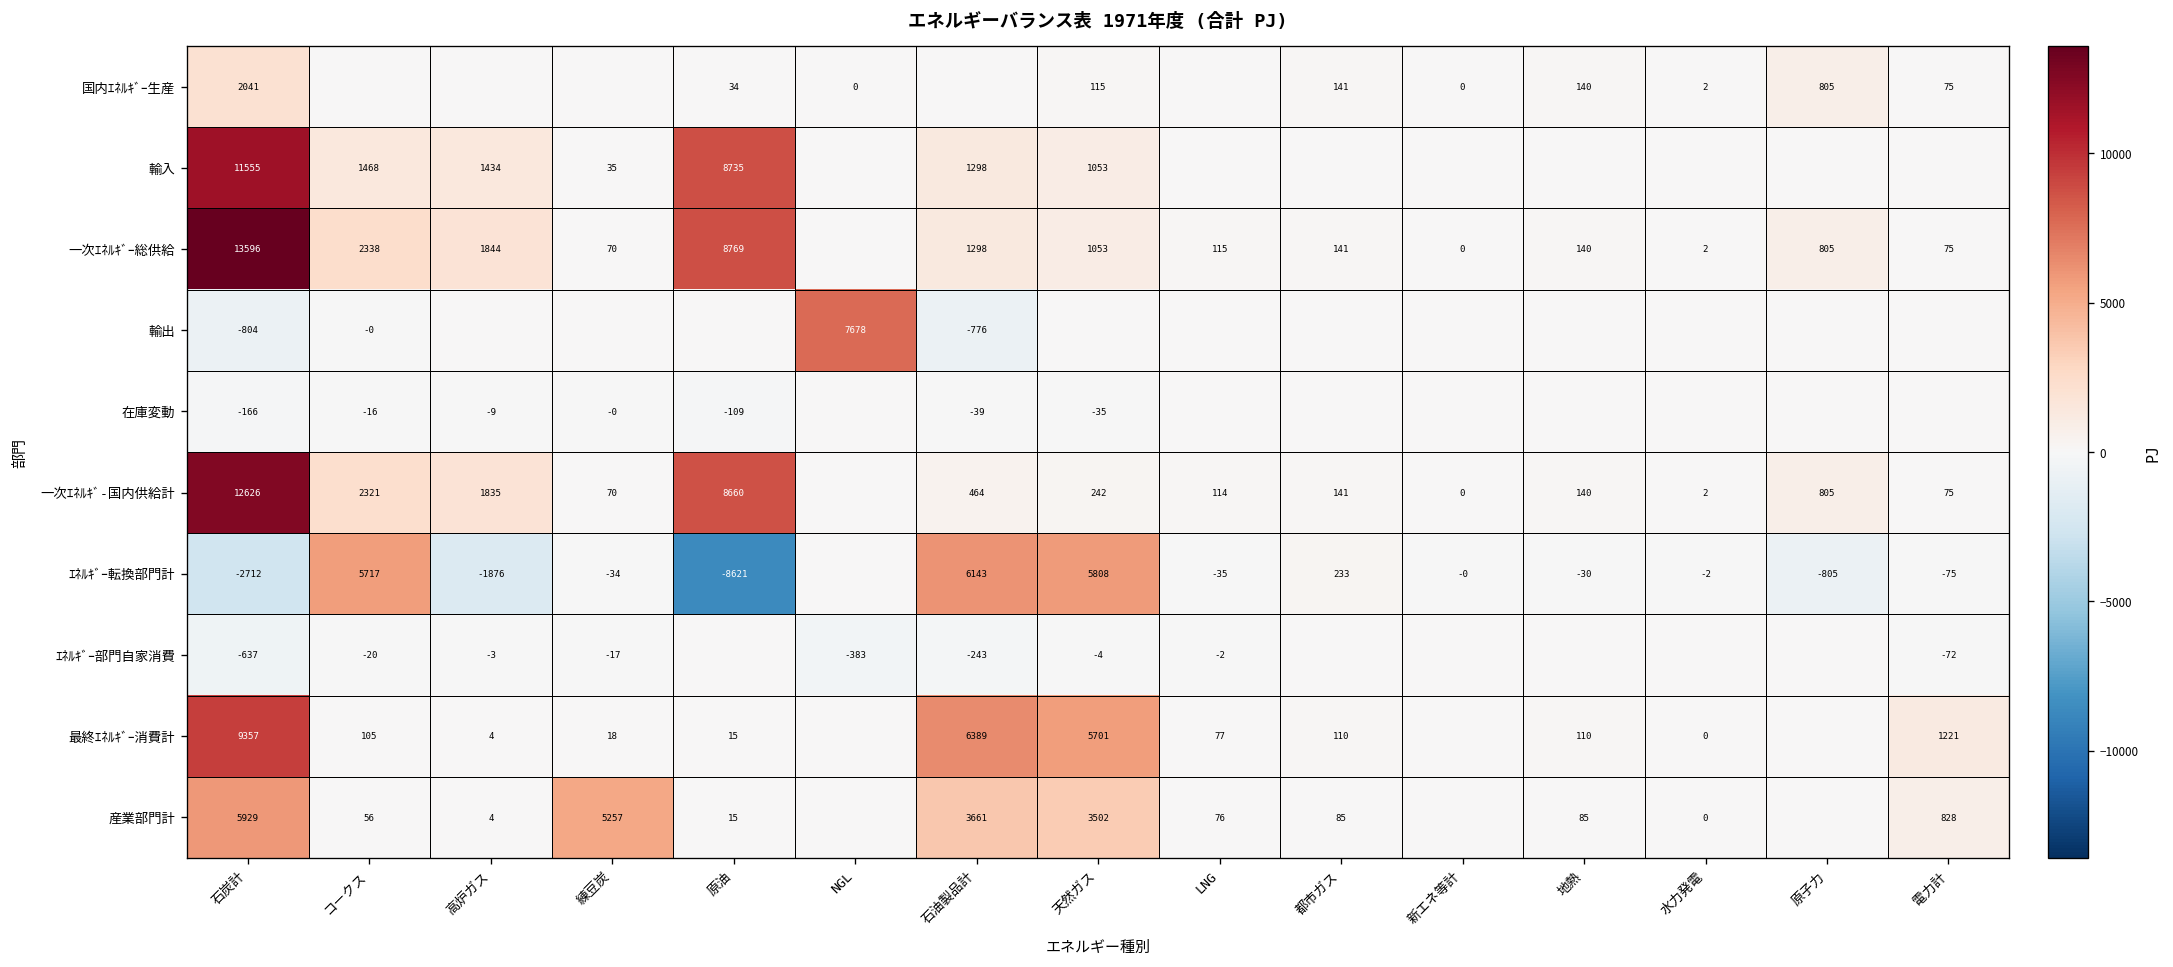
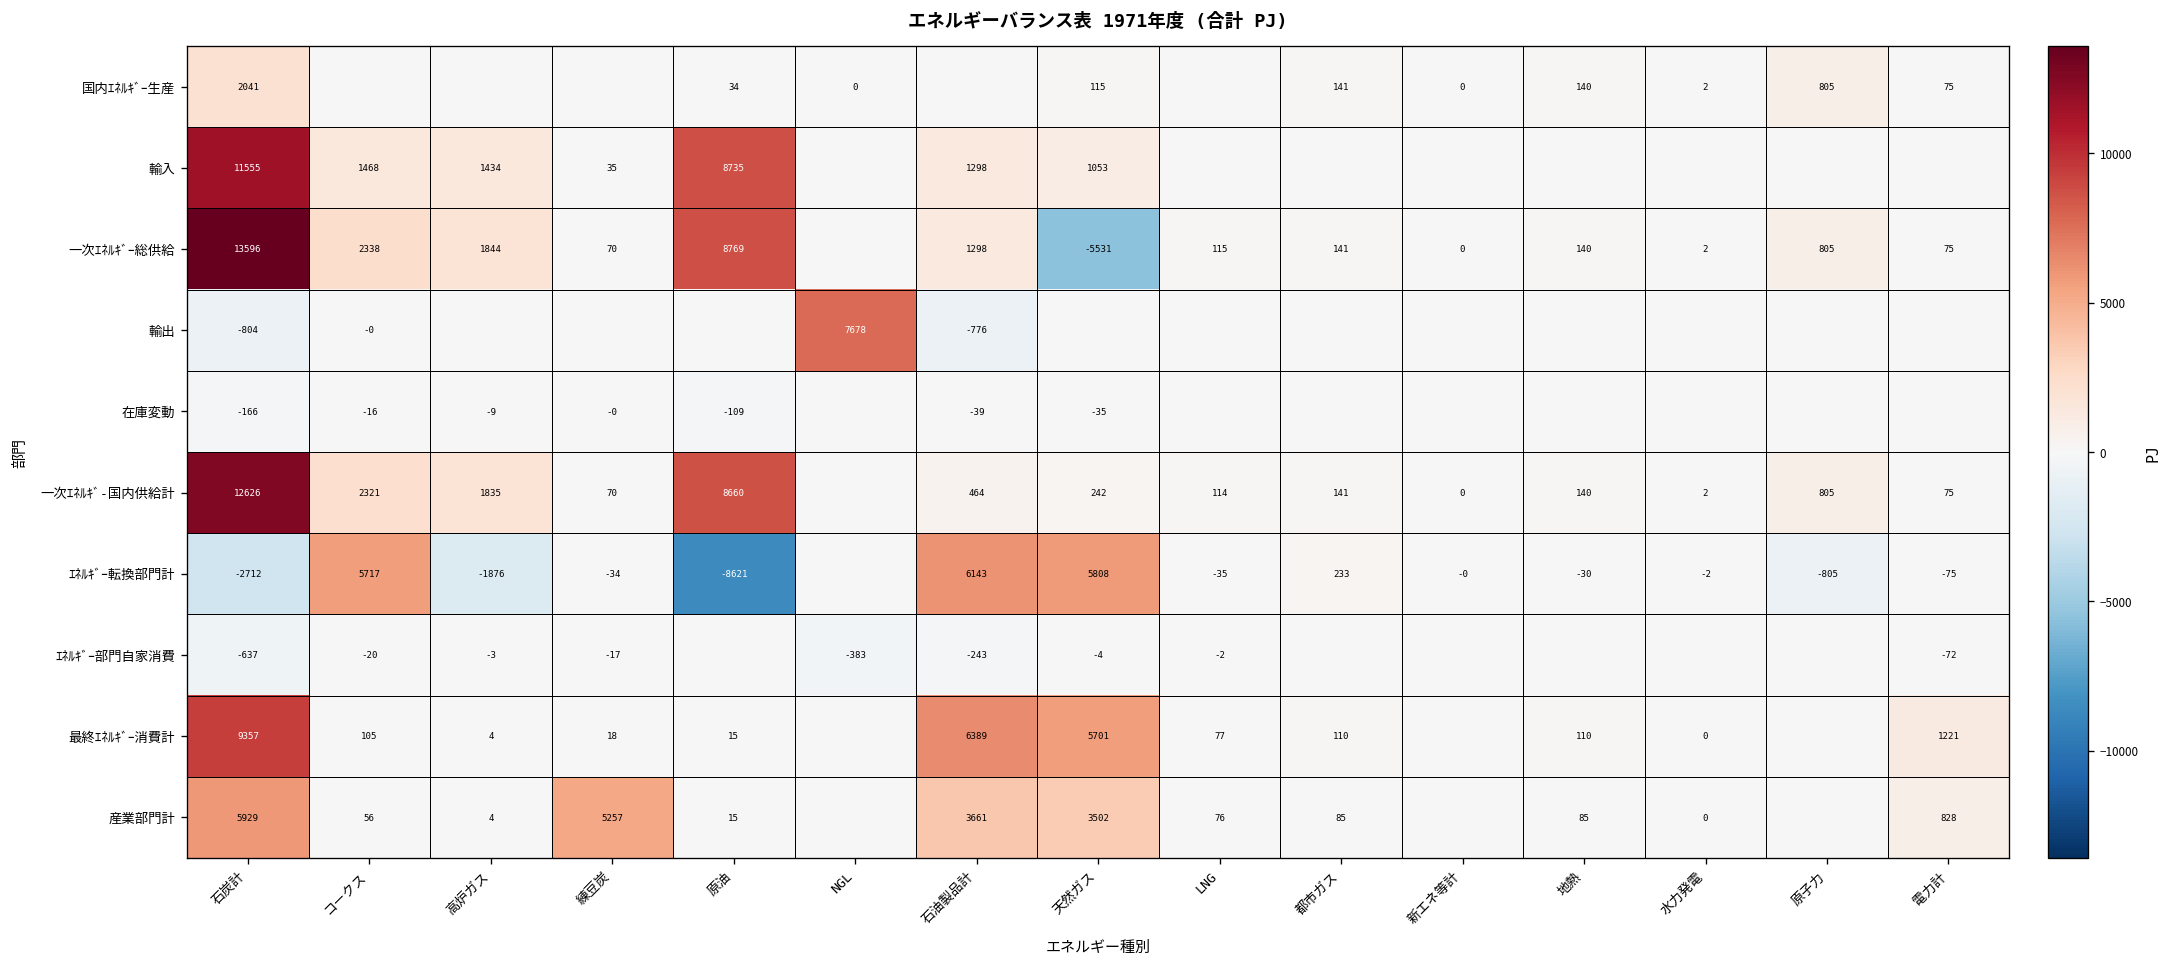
  {
    "国内ｴﾈﾙｷﾞｰ生産": {
      "石炭計": 2041,
      "原油": 34,
      "NGL": 0,
      "天然ガス": 115,
      "都市ガス": 141,
      "新エネ等計": 0,
      "地熱": 140,
      "水力発電": 2,
      "原子力": 805,
      "電力計": 75
    },
    "輸入": {
      "石炭計": 11555,
      "コークス": 1468,
      "高炉ガス": 1434,
      "練豆炭": 35,
      "原油": 8735,
      "石油製品計": 1298,
      "天然ガス": 1053
    },
    "一次ｴﾈﾙｷﾞｰ総供給": {
      "石炭計": 13596,
      "コークス": 2338,
      "高炉ガス": 1844,
      "練豆炭": 70,
      "原油": 8769,
      "石油製品計": 1298,
-     "天然ガス": 1053,
+     "天然ガス": -5531,
      "LNG": 115,
      "都市ガス": 141,
      "新エネ等計": 0,
      "地熱": 140,
      "水力発電": 2,
      "原子力": 805,
      "電力計": 75
    },
    "輸出": {
      "石炭計": -804,
      "コークス": -0,
      "NGL": 7678,
      "石油製品計": -776
    },
    "在庫変動": {
      "石炭計": -166,
      "コークス": -16,
      "高炉ガス": -9,
      "練豆炭": -0,
      "原油": -109,
      "石油製品計": -39,
      "天然ガス": -35
    },
    "一次ｴﾈﾙｷﾞ-国内供給計": {
      "石炭計": 12626,
      "コークス": 2321,
      "高炉ガス": 1835,
      "練豆炭": 70,
      "原油": 8660,
      "石油製品計": 464,
      "天然ガス": 242,
      "LNG": 114,
      "都市ガス": 141,
      "新エネ等計": 0,
      "地熱": 140,
      "水力発電": 2,
      "原子力": 805,
      "電力計": 75
    },
    "ｴﾈﾙｷﾞｰ転換部門計": {
      "石炭計": -2712,
      "コークス": 5717,
      "高炉ガス": -1876,
      "練豆炭": -34,
      "原油": -8621,
      "石油製品計": 6143,
      "天然ガス": 5808,
      "LNG": -35,
      "都市ガス": 233,
      "新エネ等計": -0,
      "地熱": -30,
      "水力発電": -2,
      "原子力": -805,
      "電力計": -75
    },
    "ｴﾈﾙｷﾞｰ部門自家消費": {
      "石炭計": -637,
      "コークス": -20,
      "高炉ガス": -3,
      "練豆炭": -17,
      "NGL": -383,
      "石油製品計": -243,
      "天然ガス": -4,
      "LNG": -2,
      "電力計": -72
    },
    "最終ｴﾈﾙｷﾞｰ消費計": {
      "石炭計": 9357,
      "コークス": 105,
      "高炉ガス": 4,
      "練豆炭": 18,
      "原油": 15,
      "石油製品計": 6389,
      "天然ガス": 5701,
      "LNG": 77,
      "都市ガス": 110,
      "地熱": 110,
      "水力発電": 0,
      "電力計": 1221
    },
    "産業部門計": {
      "石炭計": 5929,
      "コークス": 56,
      "高炉ガス": 4,
      "練豆炭": 5257,
      "原油": 15,
      "石油製品計": 3661,
      "天然ガス": 3502,
      "LNG": 76,
      "都市ガス": 85,
      "地熱": 85,
      "水力発電": 0,
      "電力計": 828
    }
  }
